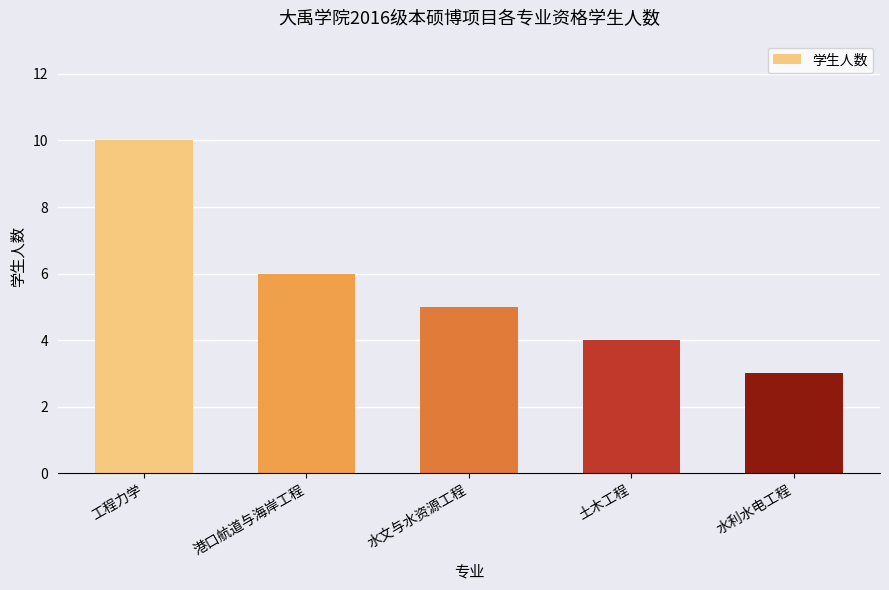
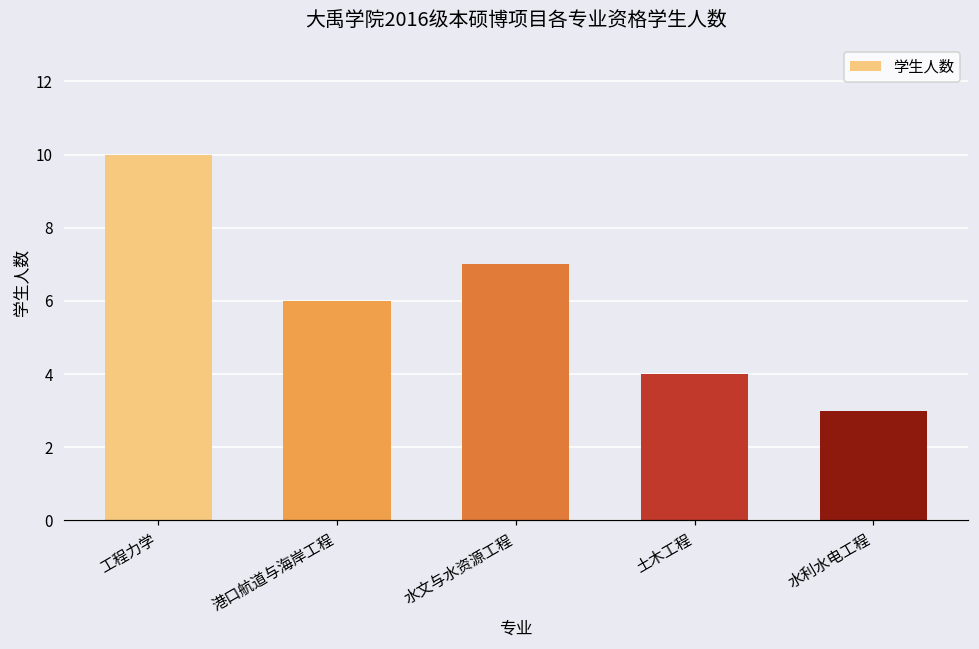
  {
    "工程力学": 10,
    "港口航道与海岸工程": 6,
-   "水文与水资源工程": 5,
+   "水文与水资源工程": 7,
    "土木工程": 4,
    "水利水电工程": 3
  }
